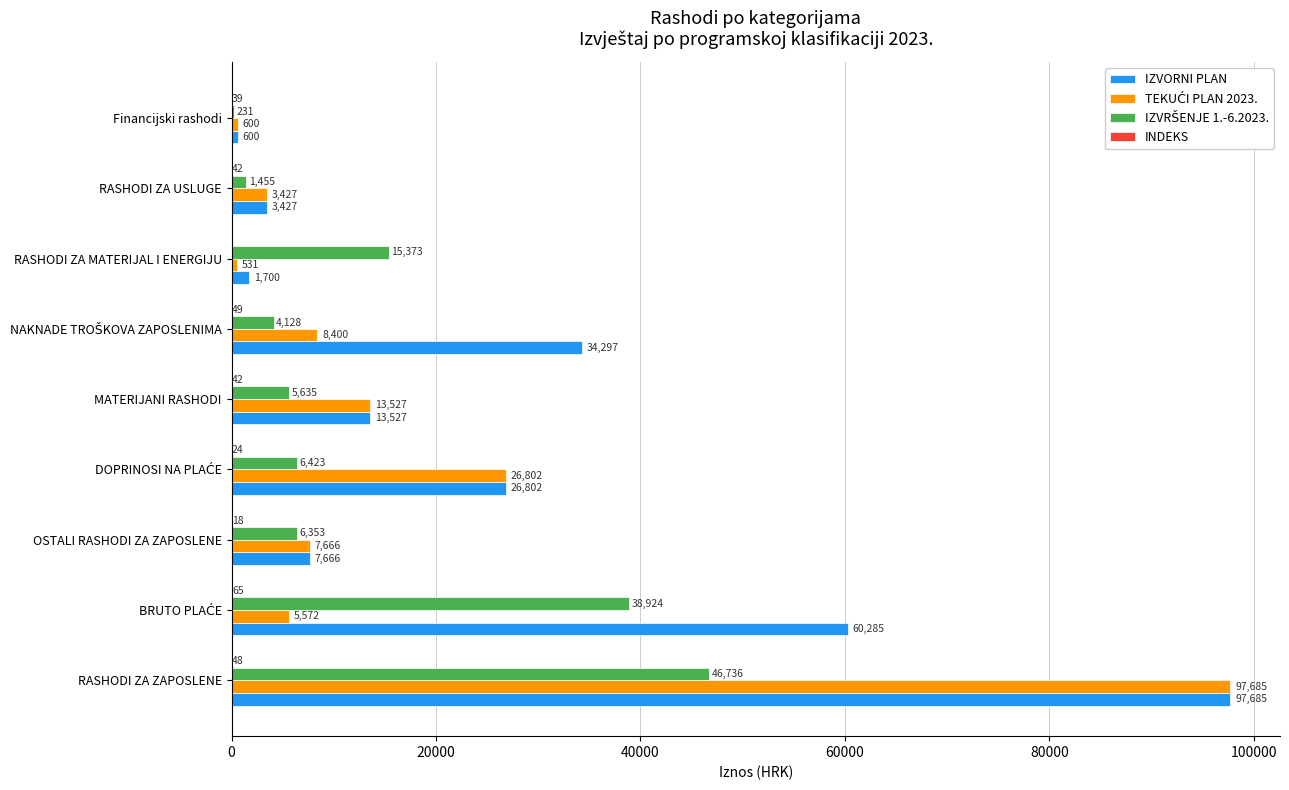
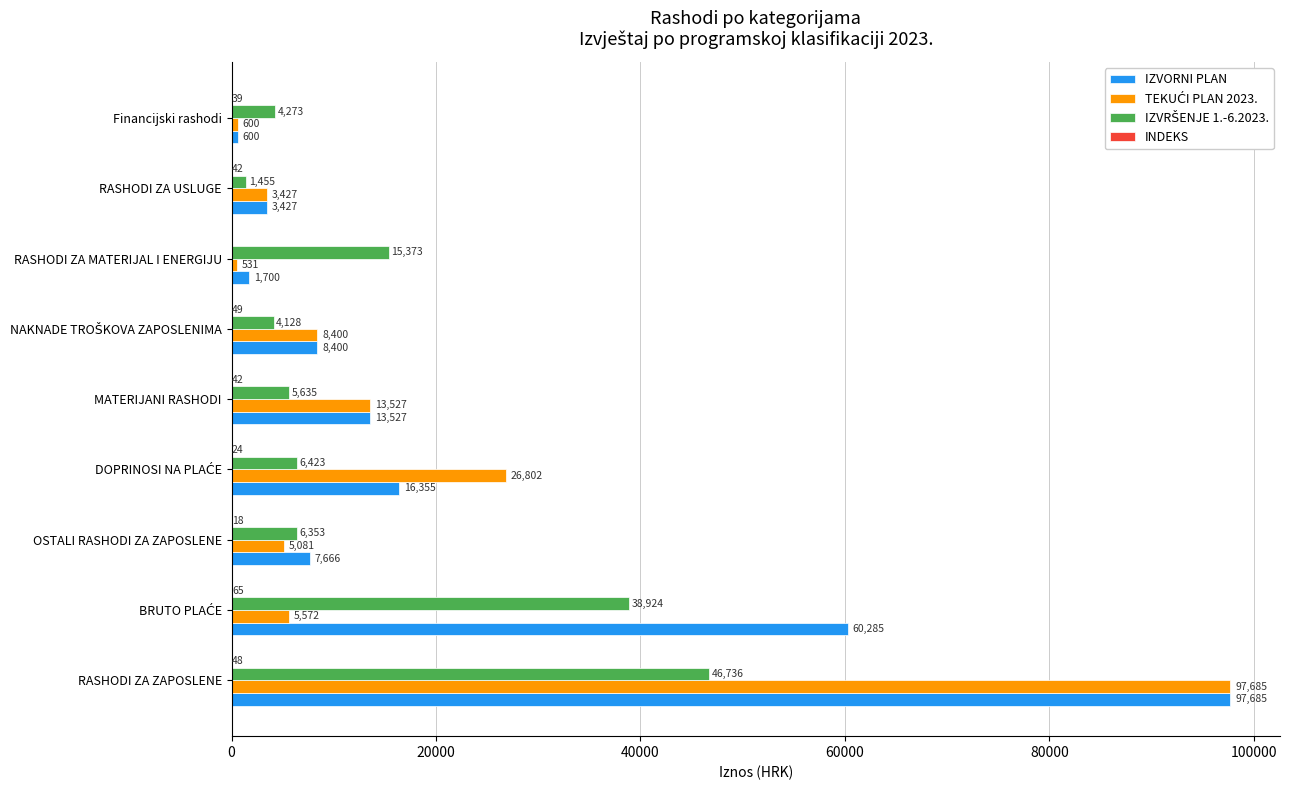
  {
    "IZVORNI PLAN": {
      "Financijski rashodi": "600",
      "RASHODI ZA USLUGE": "3,427",
      "RASHODI ZA MATERIJAL I ENERGIJU": "1,700",
-     "NAKNADE TROŠKOVA ZAPOSLENIMA": "34,297",
+     "NAKNADE TROŠKOVA ZAPOSLENIMA": "8,400",
      "MATERIJANI RASHODI": "13,527",
-     "DOPRINOSI NA PLAĆE": "26,802",
+     "DOPRINOSI NA PLAĆE": "16,355",
      "OSTALI RASHODI ZA ZAPOSLENE": "7,666",
      "BRUTO PLAĆE": "60,285",
      "RASHODI ZA ZAPOSLENE": "97,685"
    },
    "TEKUĆI PLAN 2023.": {
      "Financijski rashodi": "600",
      "RASHODI ZA USLUGE": "3,427",
      "RASHODI ZA MATERIJAL I ENERGIJU": "531",
      "NAKNADE TROŠKOVA ZAPOSLENIMA": "8,400",
      "MATERIJANI RASHODI": "13,527",
      "DOPRINOSI NA PLAĆE": "26,802",
-     "OSTALI RASHODI ZA ZAPOSLENE": "7,666",
+     "OSTALI RASHODI ZA ZAPOSLENE": "5,081",
      "BRUTO PLAĆE": "5,572",
      "RASHODI ZA ZAPOSLENE": "97,685"
    },
    "IZVRŠENJE 1.-6.2023.": {
-     "Financijski rashodi": "231",
+     "Financijski rashodi": "4,273",
      "RASHODI ZA USLUGE": "1,455",
      "RASHODI ZA MATERIJAL I ENERGIJU": "15,373",
      "NAKNADE TROŠKOVA ZAPOSLENIMA": "4,128",
      "MATERIJANI RASHODI": "5,635",
      "DOPRINOSI NA PLAĆE": "6,423",
      "OSTALI RASHODI ZA ZAPOSLENE": "6,353",
      "BRUTO PLAĆE": "38,924",
      "RASHODI ZA ZAPOSLENE": "46,736"
    },
    "INDEKS": {
      "Financijski rashodi": "39",
      "RASHODI ZA USLUGE": "42",
      "NAKNADE TROŠKOVA ZAPOSLENIMA": "49",
      "MATERIJANI RASHODI": "42",
      "DOPRINOSI NA PLAĆE": "24",
      "OSTALI RASHODI ZA ZAPOSLENE": "18",
      "BRUTO PLAĆE": "65",
      "RASHODI ZA ZAPOSLENE": "48"
    }
  }
